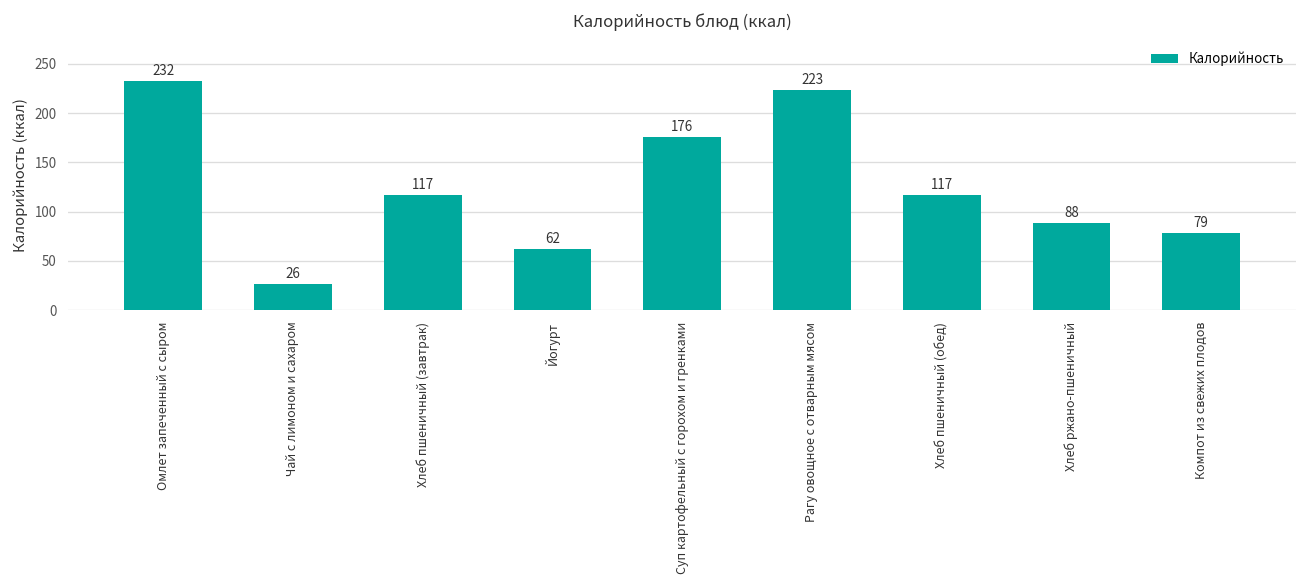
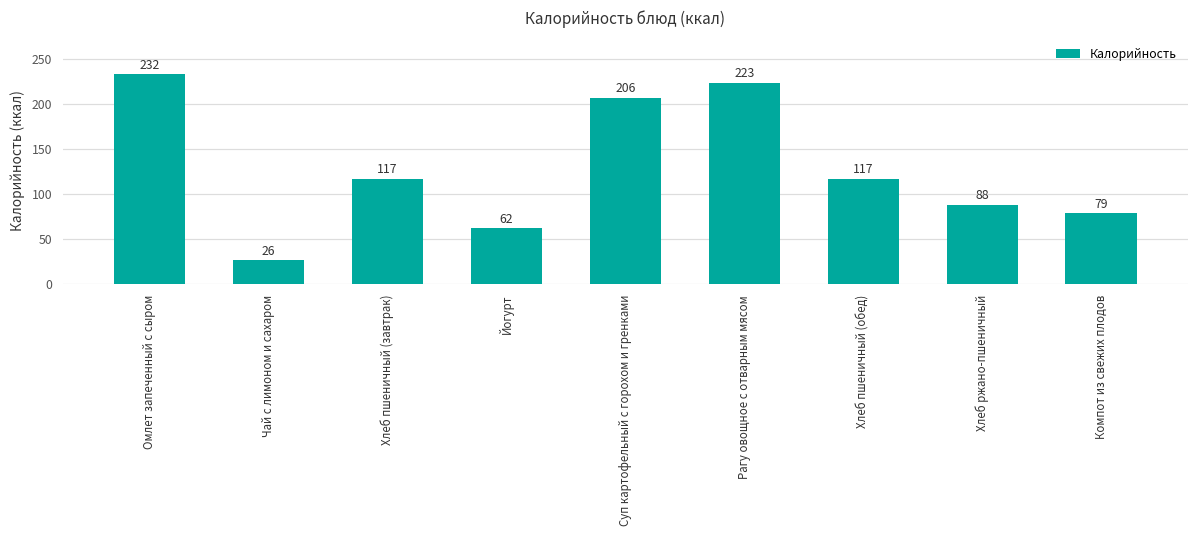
  {
    "Омлет запеченный с сыром": 232,
    "Чай с лимоном и сахаром": 26,
    "Хлеб пшеничный (завтрак)": 117,
    "Йогурт": 62,
-   "Суп картофельный с горохом и гренками": 176,
+   "Суп картофельный с горохом и гренками": 206,
    "Рагу овощное с отварным мясом": 223,
    "Хлеб пшеничный (обед)": 117,
    "Хлеб ржано-пшеничный": 88,
    "Компот из свежих плодов": 79
  }
